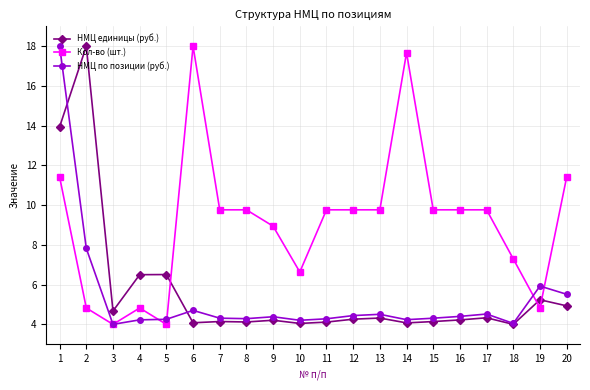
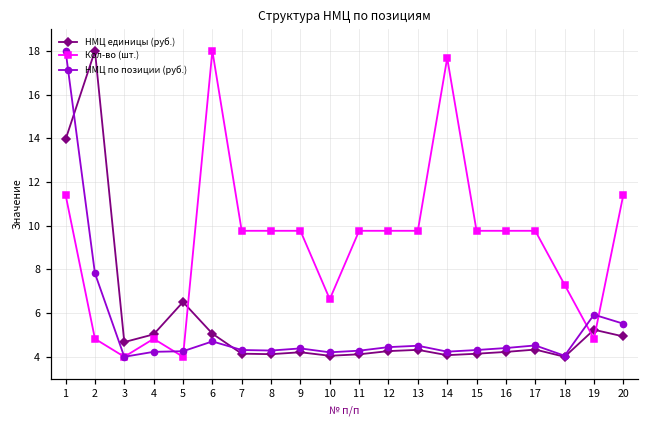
  {
    "НМЦ единицы (руб.)": {
      "1": 13.9,
      "2": 18.0,
      "3": 4.7,
-     "4": 6.5,
+     "4": 5.0,
      "5": 6.5,
-     "6": 4.1,
+     "6": 5.1,
      "7": 4.1,
      "8": 4.1,
      "9": 4.2,
      "10": 4.0,
      "11": 4.1,
      "12": 4.3,
      "13": 4.3,
      "14": 4.1,
      "15": 4.1,
      "16": 4.2,
      "17": 4.3,
      "19": 5.2,
      "20": 4.9
    },
    "Кол-во (шт.)": {
      "1": 11.4,
      "2": 4.8,
      "4": 4.8,
      "5": 4.0,
      "6": 18.0,
      "7": 9.8,
      "8": 9.8,
-     "9": 8.9,
+     "9": 9.8,
      "10": 6.6,
      "11": 9.8,
      "12": 9.8,
      "13": 9.8,
      "14": 17.7,
      "15": 9.8,
      "16": 9.8,
      "17": 9.8,
      "18": 7.3,
      "19": 4.8,
      "20": 11.4
    },
    "НМЦ по позиции (руб.)": {
      "1": 18.0,
      "2": 7.8,
      "4": 4.2,
      "5": 4.3,
      "6": 4.7,
      "7": 4.3,
      "8": 4.3,
      "9": 4.4,
      "10": 4.2,
      "11": 4.3,
      "12": 4.4,
      "13": 4.5,
      "14": 4.2,
      "15": 4.3,
      "16": 4.4,
      "17": 4.5,
      "19": 5.9,
      "20": 5.5
    }
  }
